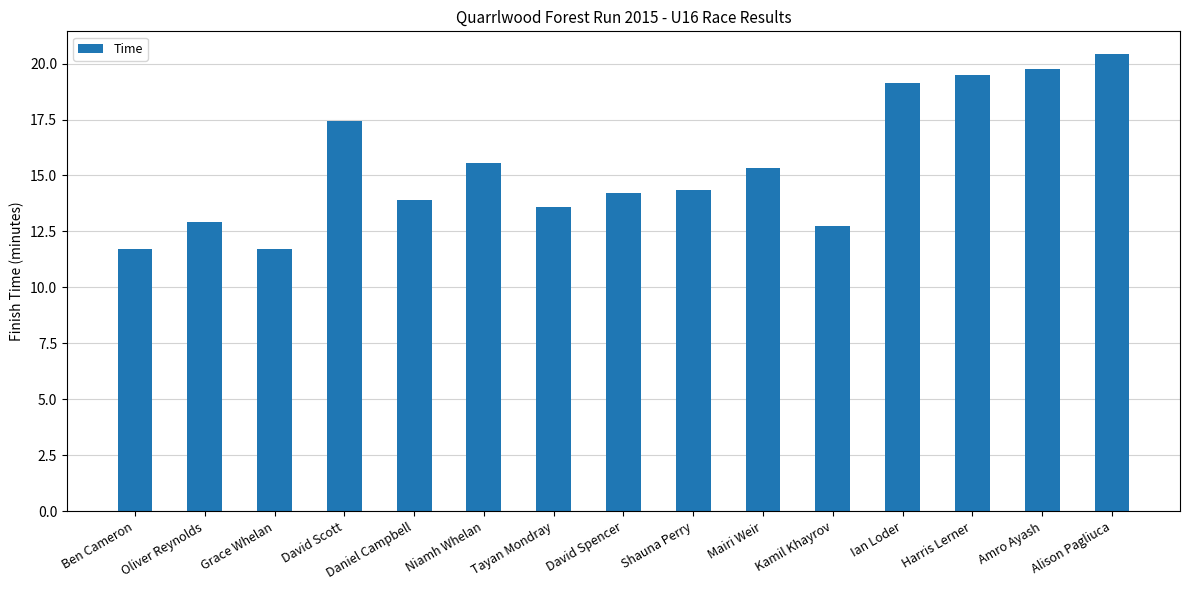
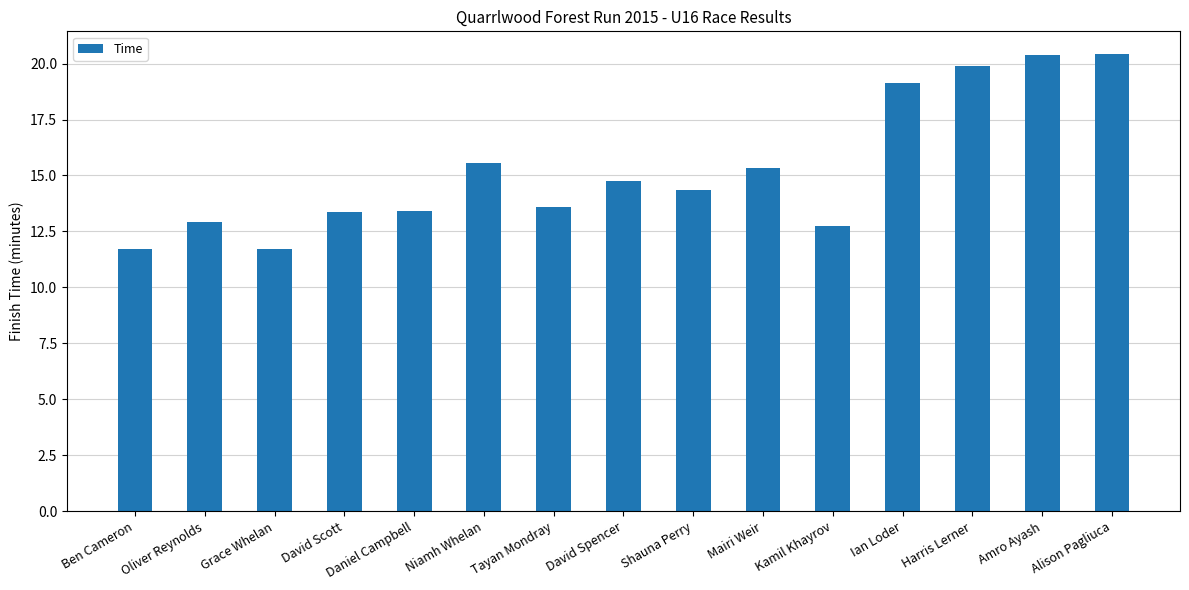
  {
    "Ben Cameron": 11.7,
    "Oliver Reynolds": 12.9,
    "Grace Whelan": 11.7,
-   "David Scott": 17.4,
-   "Daniel Campbell": 13.9,
+   "David Scott": 13.4,
+   "Daniel Campbell": 13.4,
    "Niamh Whelan": 15.6,
    "Tayan Mondray": 13.6,
-   "David Spencer": 14.2,
+   "David Spencer": 14.8,
    "Shauna Perry": 14.3,
    "Mairi Weir": 15.3,
    "Kamil Khayrov": 12.8,
    "Ian Loder": 19.1,
-   "Harris Lerner": 19.5,
-   "Amro Ayash": 19.7,
+   "Harris Lerner": 19.9,
+   "Amro Ayash": 20.4,
    "Alison Pagliuca": 20.4
  }
